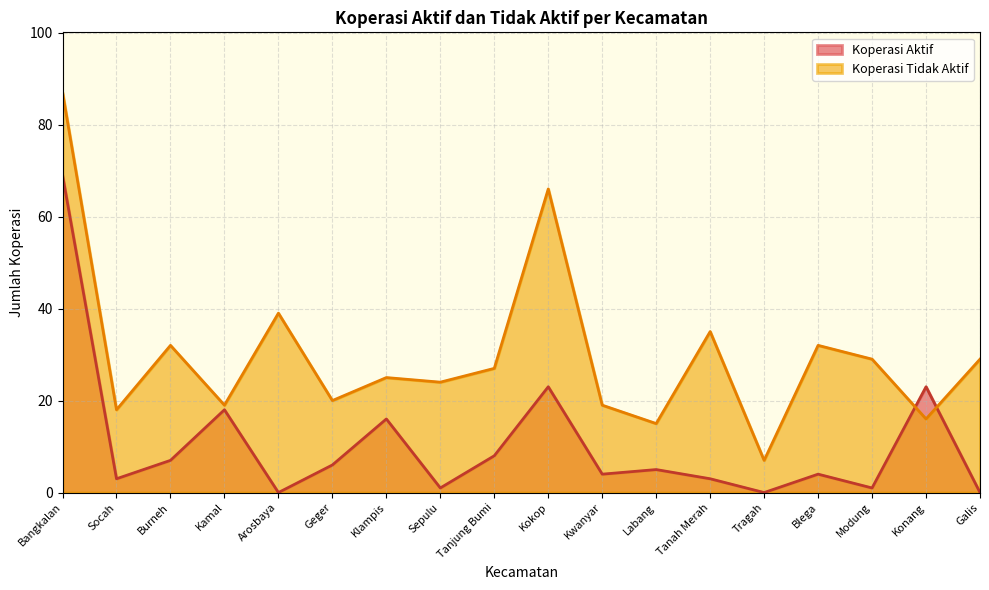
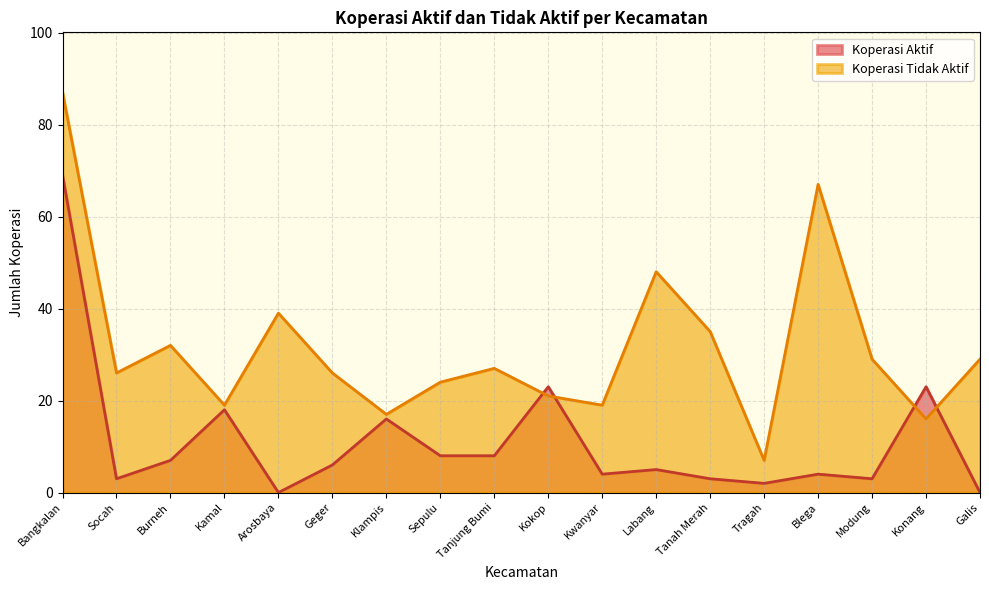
  {
    "Koperasi Aktif": {
      "Bangkalan": 69,
      "Socah": 3,
      "Burneh": 7,
      "Kamal": 18,
      "Arosbaya": 0,
      "Geger": 6,
      "Klampis": 16,
-     "Sepulu": 1,
+     "Sepulu": 8,
      "Tanjung Bumi": 8,
      "Kokop": 23,
      "Kwanyar": 4,
      "Labang": 5,
      "Tanah Merah": 3,
-     "Tragah": 0,
+     "Tragah": 2,
      "Blega": 4,
-     "Modung": 1,
+     "Modung": 3,
      "Konang": 23,
      "Galis": 0
    },
    "Koperasi Tidak Aktif": {
      "Bangkalan": 87,
-     "Socah": 18,
+     "Socah": 26,
      "Burneh": 32,
      "Kamal": 19,
      "Arosbaya": 39,
-     "Geger": 20,
-     "Klampis": 25,
+     "Geger": 26,
+     "Klampis": 17,
      "Sepulu": 24,
      "Tanjung Bumi": 27,
-     "Kokop": 66,
+     "Kokop": 21,
      "Kwanyar": 19,
-     "Labang": 15,
+     "Labang": 48,
      "Tanah Merah": 35,
      "Tragah": 7,
-     "Blega": 32,
+     "Blega": 67,
      "Modung": 29,
      "Konang": 16,
      "Galis": 29
    }
  }
